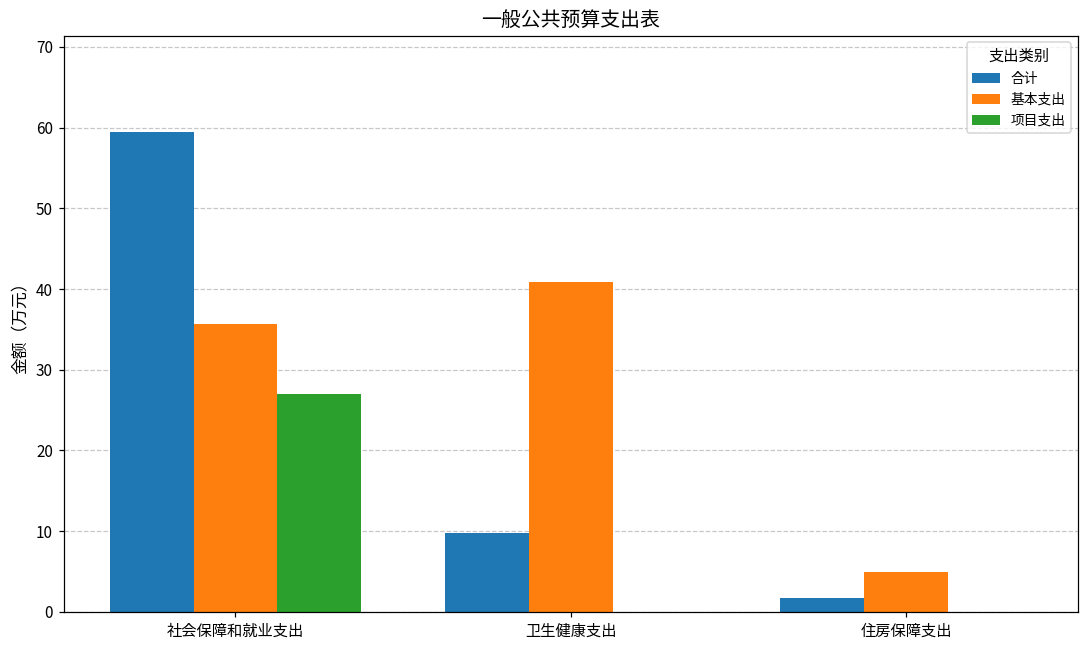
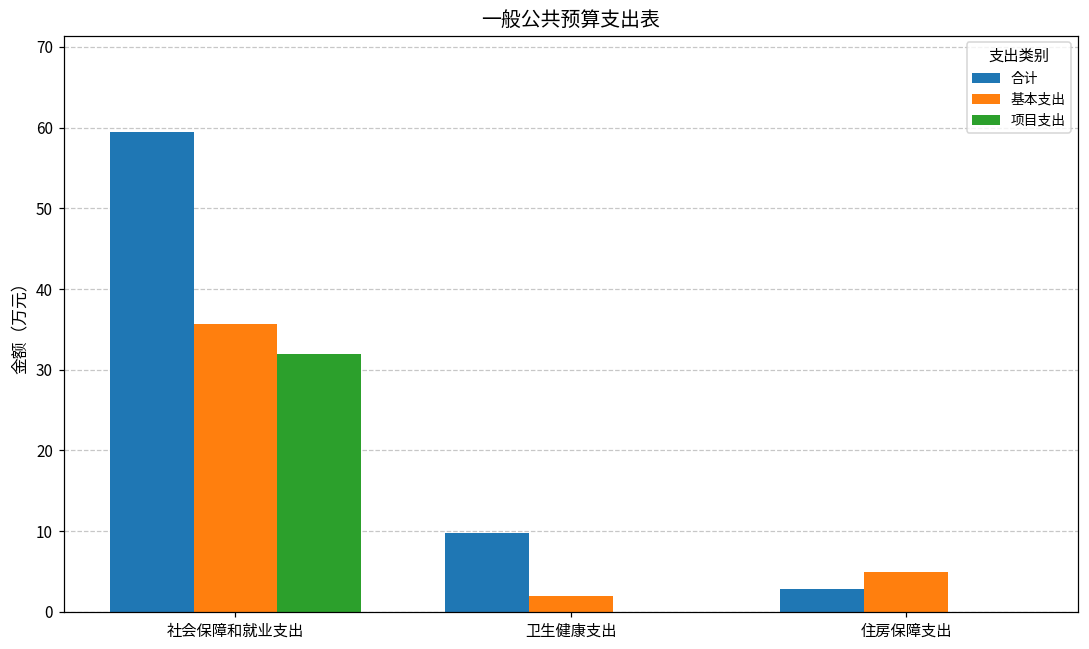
  {
    "合计": {
      "社会保障和就业支出": 60,
      "卫生健康支出": 10,
-     "住房保障支出": 2
+     "住房保障支出": 3
    },
    "基本支出": {
      "社会保障和就业支出": 36,
-     "卫生健康支出": 41,
+     "卫生健康支出": 2,
      "住房保障支出": 5
    },
    "项目支出": {
-     "社会保障和就业支出": 27,
+     "社会保障和就业支出": 32,
      "卫生健康支出": 0,
      "住房保障支出": 0
    }
  }
